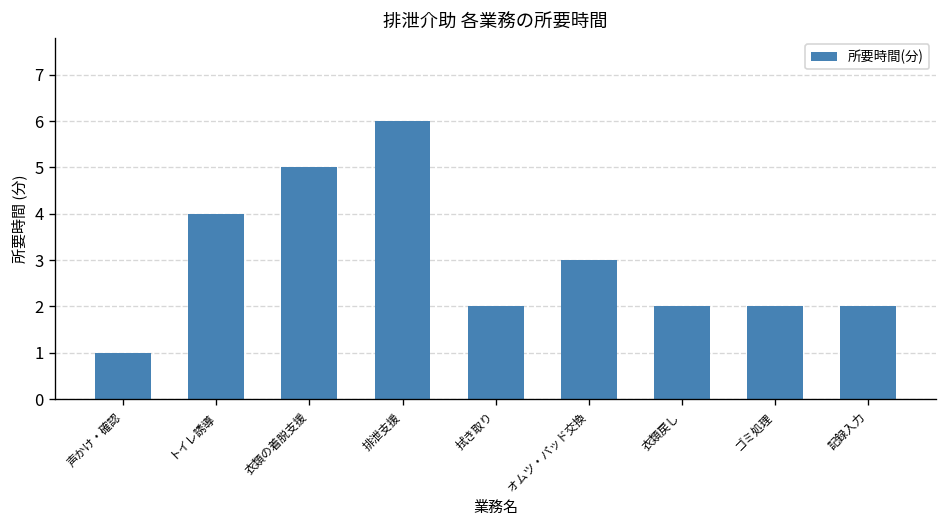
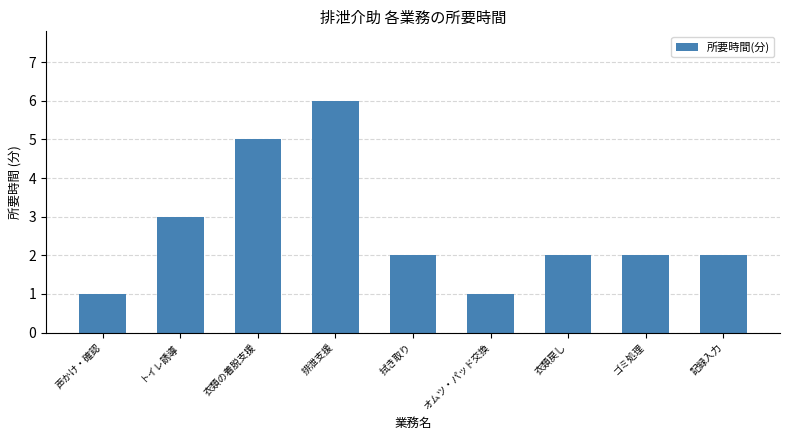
  {
    "声かけ・確認": 1,
-   "トイレ誘導": 4,
+   "トイレ誘導": 3,
    "衣類の着脱支援": 5,
    "排泄支援": 6,
    "拭き取り": 2,
-   "オムツ・パッド交換": 3,
+   "オムツ・パッド交換": 1,
    "衣類戻し": 2,
    "ゴミ処理": 2,
    "記録入力": 2
  }
